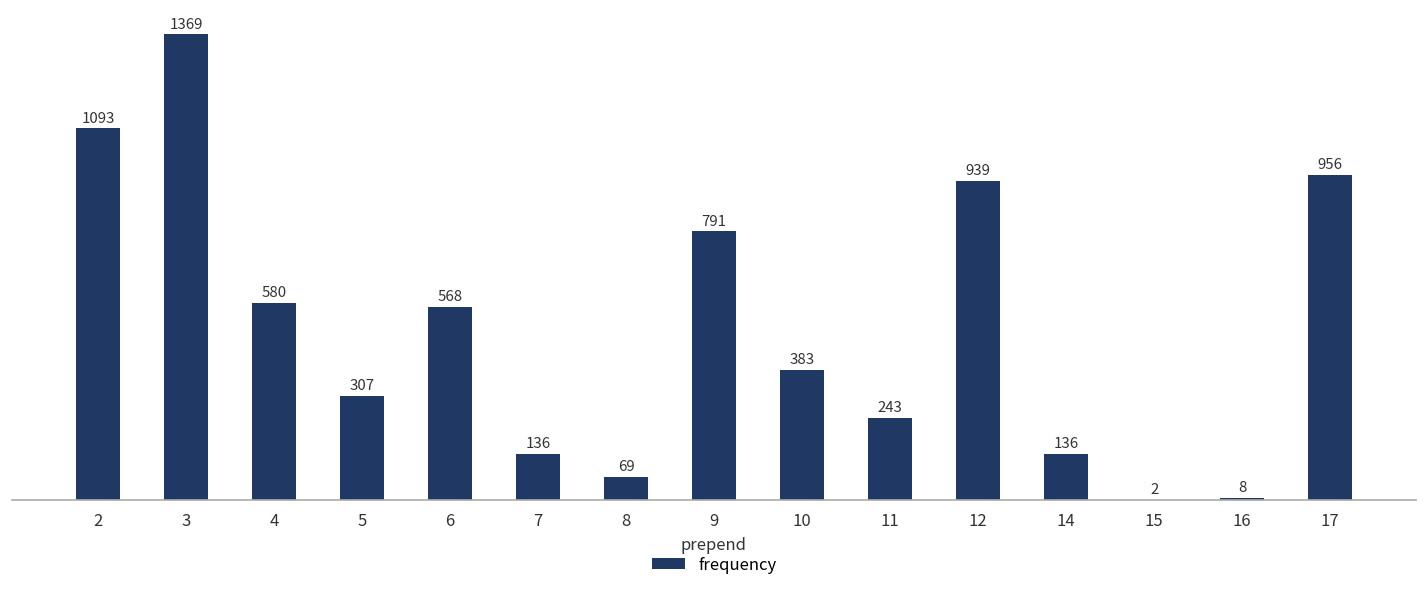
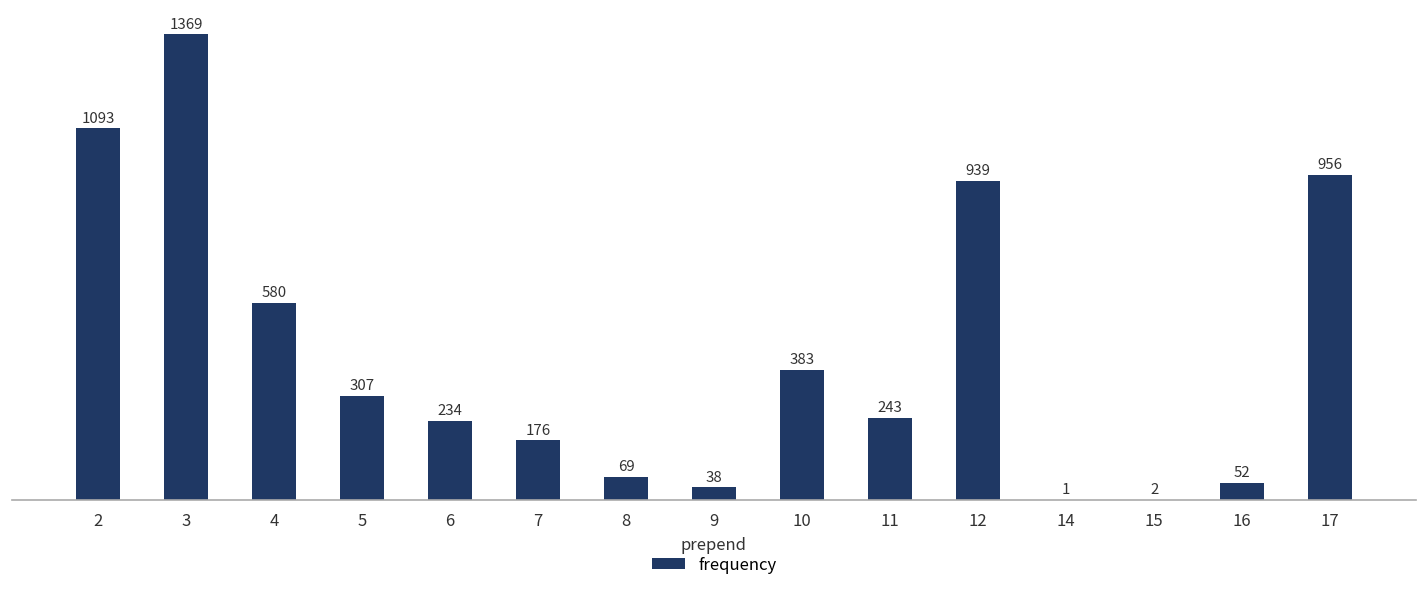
  {
    "2": 1093,
    "3": 1369,
    "4": 580,
    "5": 307,
-   "6": 568,
-   "7": 136,
+   "6": 234,
+   "7": 176,
    "8": 69,
-   "9": 791,
+   "9": 38,
    "10": 383,
    "11": 243,
    "12": 939,
-   "14": 136,
+   "14": 1,
    "15": 2,
-   "16": 8,
+   "16": 52,
    "17": 956
  }
